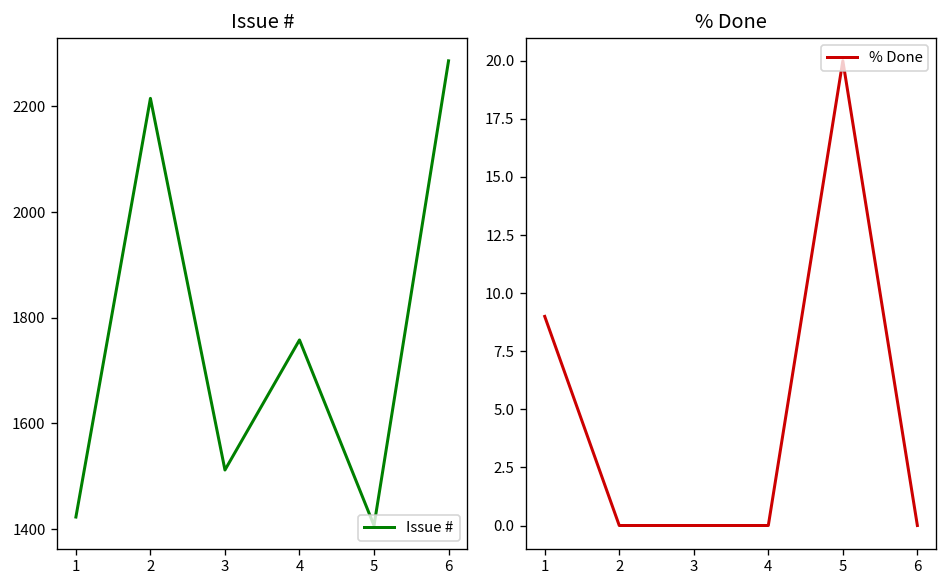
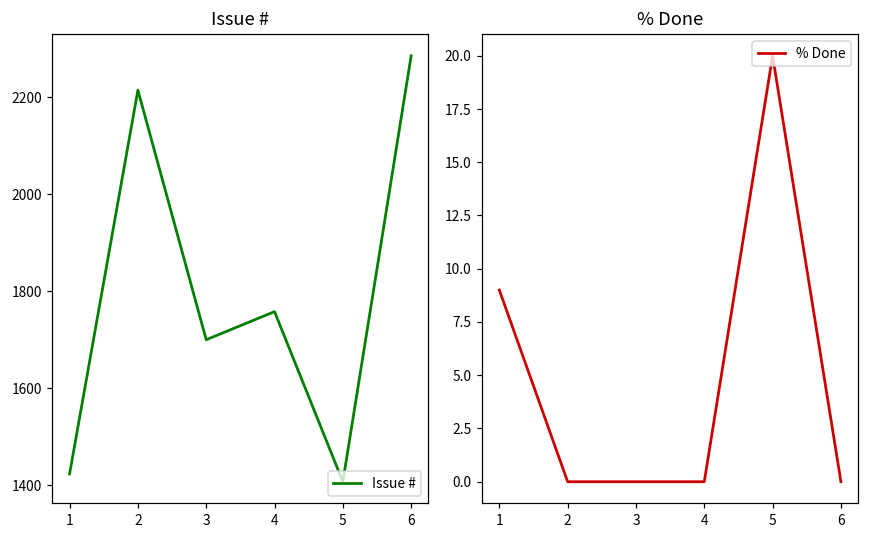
  {
    "Issue #": {
      "1": 1420,
      "2": 2220,
-     "3": 1510,
+     "3": 1700,
      "4": 1760,
      "6": 2290
    },
    "% Done": {
      "1": 9.0,
      "2": 0.0,
      "3": 0.0,
      "4": 0.0,
      "6": 0.0
    }
  }
